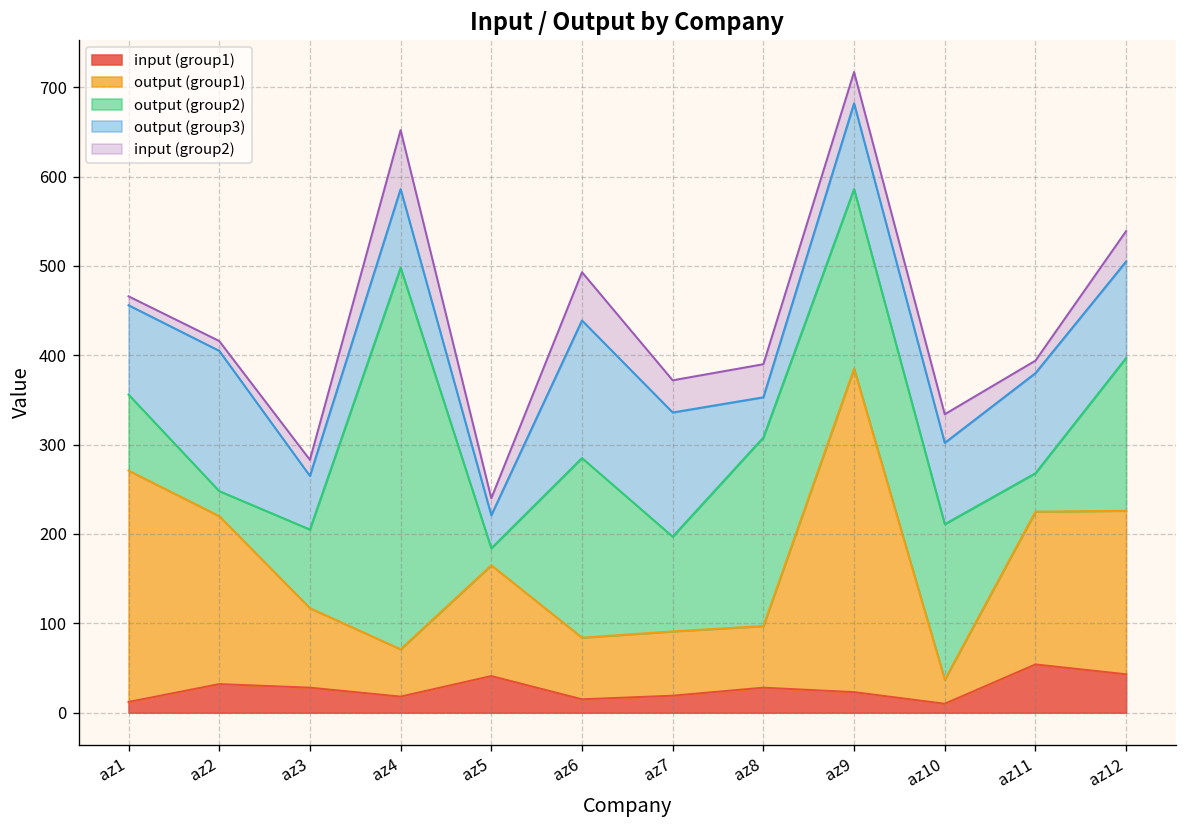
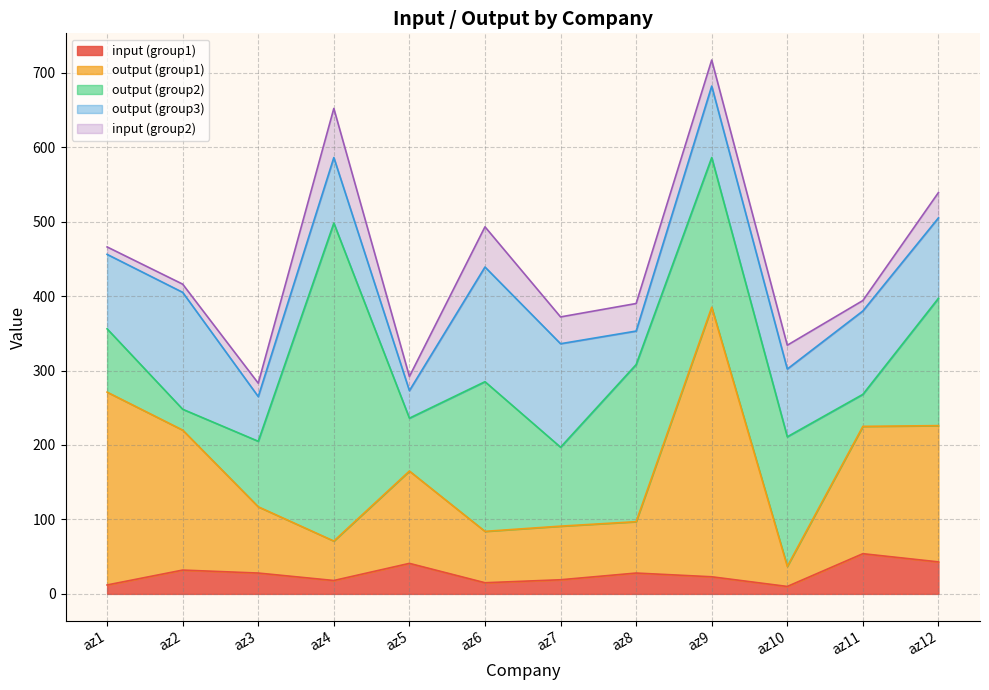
  {
    "input (group1)": {
      "az1": 10,
      "az2": 30,
      "az3": 30,
      "az4": 20,
      "az5": 40,
      "az6": 20,
      "az7": 20,
      "az8": 30,
      "az9": 20,
      "az10": 10,
      "az11": 50,
      "az12": 40
    },
    "output (group1)": {
      "az1": 260,
      "az2": 190,
      "az3": 90,
      "az4": 50,
      "az5": 120,
      "az6": 70,
      "az7": 70,
      "az8": 70,
      "az9": 360,
      "az10": 30,
      "az11": 170,
      "az12": 180
    },
    "output (group2)": {
      "az1": 90,
      "az2": 30,
      "az3": 90,
      "az4": 430,
-     "az5": 20,
+     "az5": 70,
      "az6": 200,
      "az7": 110,
      "az8": 210,
      "az9": 200,
      "az10": 170,
      "az11": 40,
      "az12": 170
    },
    "output (group3)": {
      "az1": 100,
      "az2": 160,
      "az3": 60,
      "az4": 90,
      "az5": 40,
      "az6": 150,
      "az7": 140,
      "az8": 50,
      "az9": 100,
      "az10": 90,
      "az11": 110,
      "az12": 110
    },
    "input (group2)": {
      "az1": 10,
      "az2": 10,
      "az3": 20,
      "az4": 70,
      "az5": 20,
      "az6": 50,
      "az7": 40,
      "az8": 40,
      "az9": 40,
      "az10": 30,
      "az11": 10,
      "az12": 30
    }
  }
